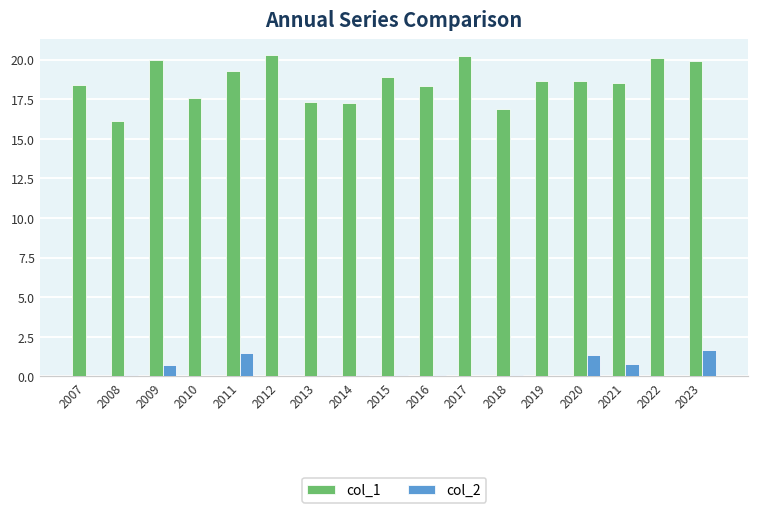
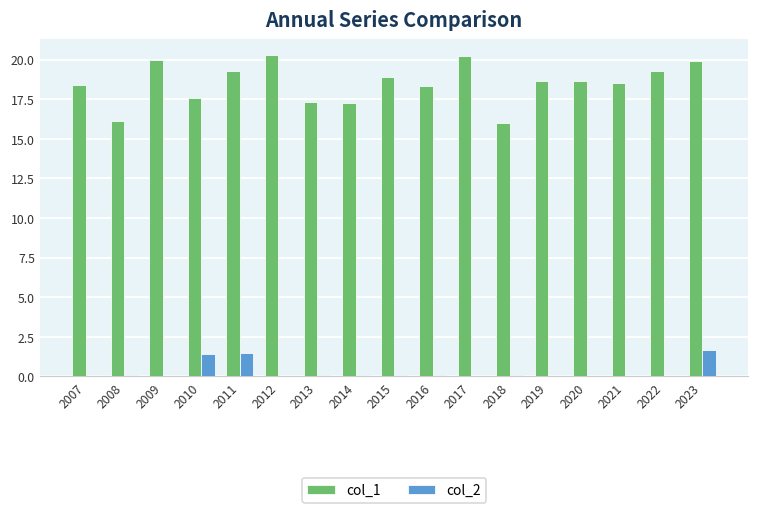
  {
    "col_1": {
      "2007": 18.4,
      "2008": 16.1,
      "2009": 20.0,
      "2010": 17.6,
      "2011": 19.3,
      "2012": 20.3,
      "2013": 17.3,
      "2014": 17.3,
      "2015": 18.9,
      "2016": 18.3,
      "2017": 20.2,
-     "2018": 16.9,
+     "2018": 16.0,
      "2019": 18.7,
      "2020": 18.6,
      "2021": 18.5,
-     "2022": 20.1,
+     "2022": 19.3,
      "2023": 19.9
    },
    "col_2": {
-     "2009": 0.7,
-     "2010": 0.0,
+     "2009": 0.1,
+     "2010": 1.4,
      "2011": 1.5,
-     "2020": 1.3,
-     "2021": 0.8,
+     "2020": 0.0,
+     "2021": 0.0,
      "2023": 1.7
    }
  }
